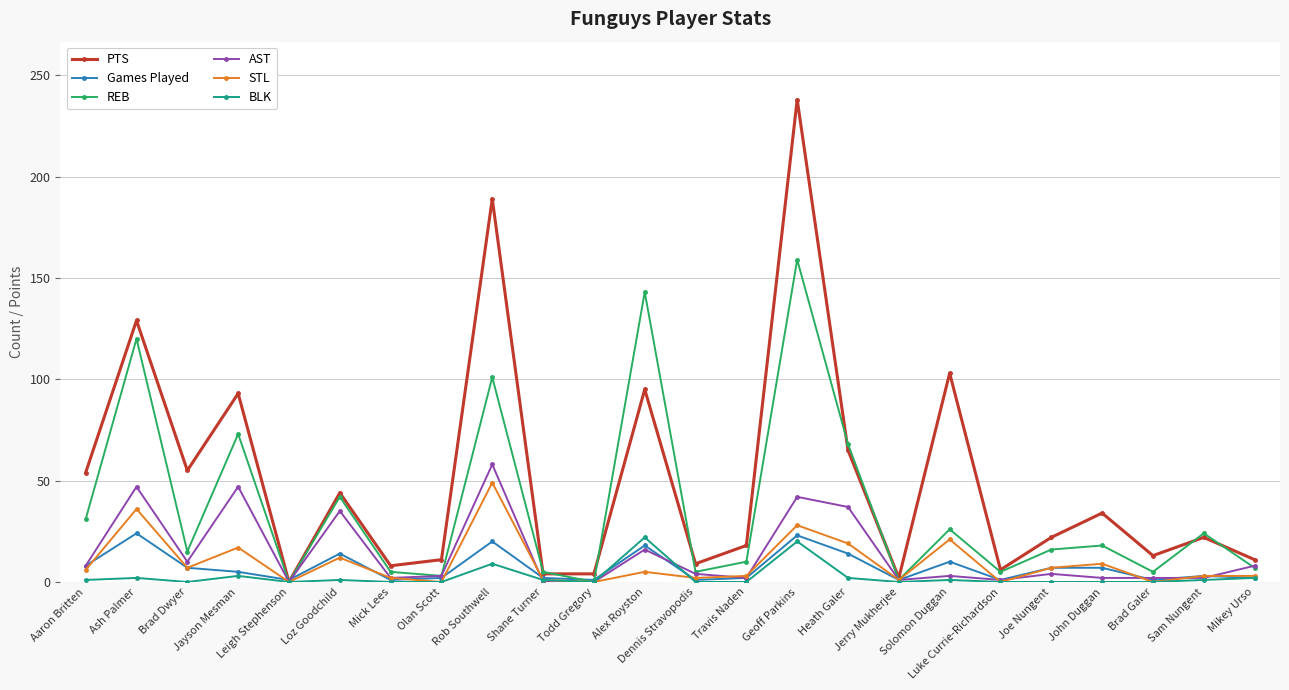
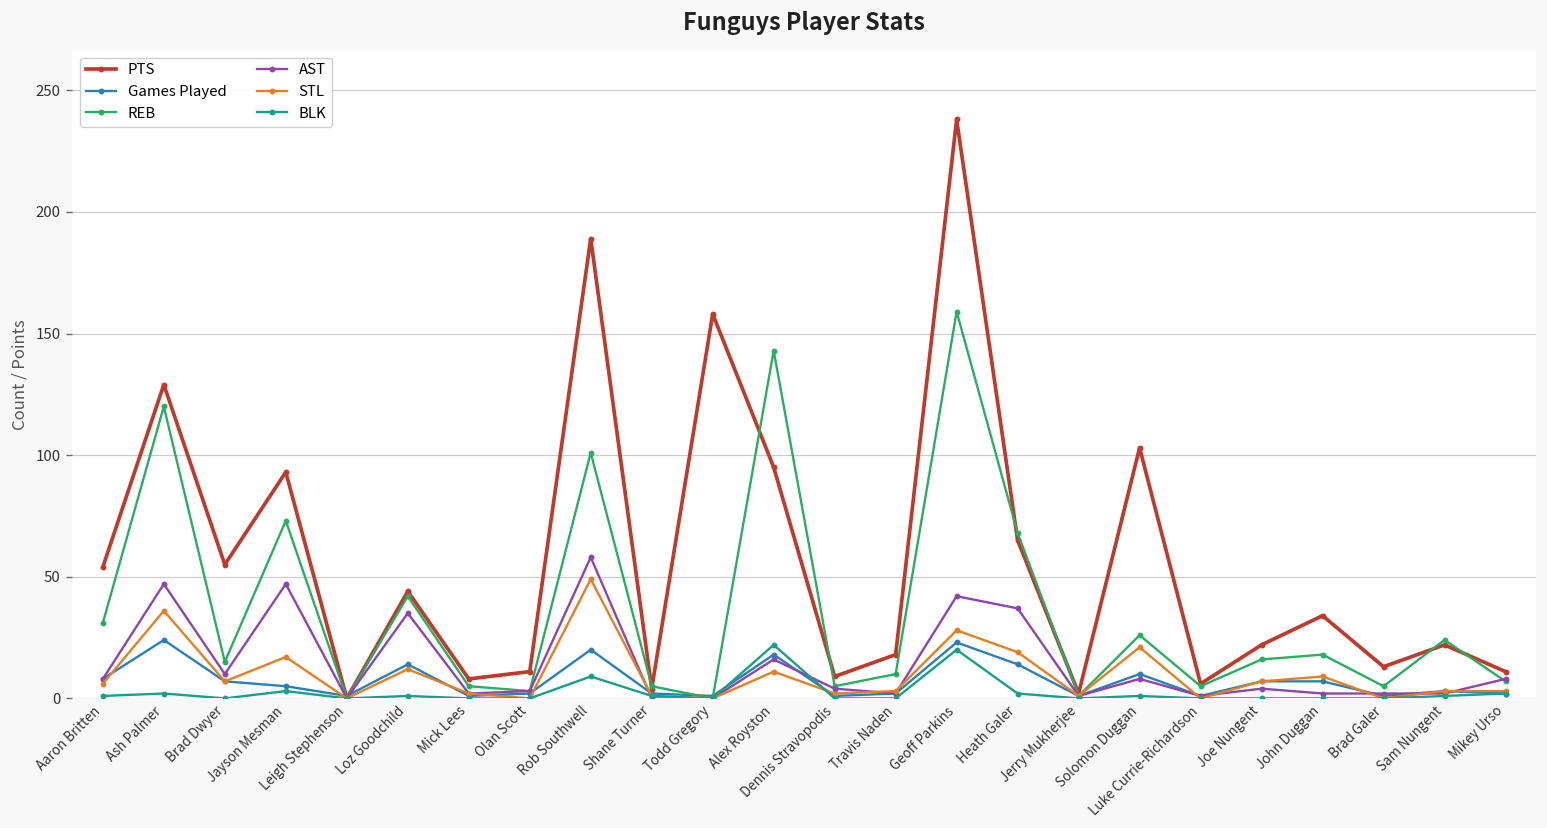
  {
    "PTS": {
      "Aaron Britten": 54,
      "Ash Palmer": 129,
      "Brad Dwyer": 55,
      "Jayson Mesman": 93,
      "Loz Goodchild": 44,
      "Mick Lees": 8,
      "Olan Scott": 11,
      "Rob Southwell": 189,
-     "Todd Gregory": 4,
+     "Todd Gregory": 158,
      "Alex Royston": 95,
      "Dennis Stravopodis": 9,
      "Travis Naden": 18,
      "Geoff Parkins": 238,
      "Heath Galer": 65,
      "Solomon Duggan": 103,
      "Joe Nungent": 22,
      "John Duggan": 34,
      "Brad Galer": 13,
      "Sam Nungent": 22,
      "Mikey Urso": 11
    },
    "Games Played": {
      "Ash Palmer": 24,
      "Jayson Mesman": 5,
      "Loz Goodchild": 14,
      "Rob Southwell": 20,
      "Alex Royston": 18,
      "Geoff Parkins": 23,
      "Heath Galer": 14,
      "Solomon Duggan": 10,
      "John Duggan": 7
    },
    "AST": {
      "Ash Palmer": 47,
      "Brad Dwyer": 10,
      "Jayson Mesman": 47,
      "Loz Goodchild": 35,
      "Rob Southwell": 58,
      "Alex Royston": 16,
      "Geoff Parkins": 42,
      "Heath Galer": 37,
-     "Solomon Duggan": 3,
+     "Solomon Duggan": 8,
      "Joe Nungent": 4,
      "John Duggan": 2
    },
    "STL": {
      "Aaron Britten": 6,
      "Ash Palmer": 36,
      "Jayson Mesman": 17,
      "Loz Goodchild": 12,
      "Rob Southwell": 49,
-     "Alex Royston": 5,
+     "Alex Royston": 11,
      "Geoff Parkins": 28,
      "Heath Galer": 19,
      "Solomon Duggan": 21,
      "John Duggan": 9
    }
  }
